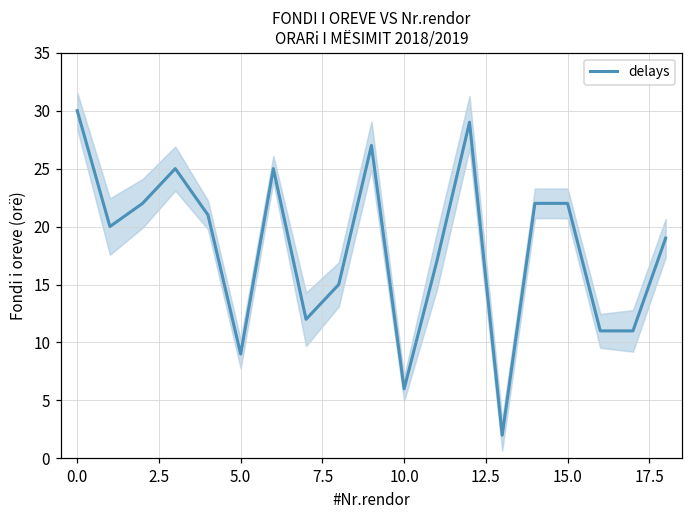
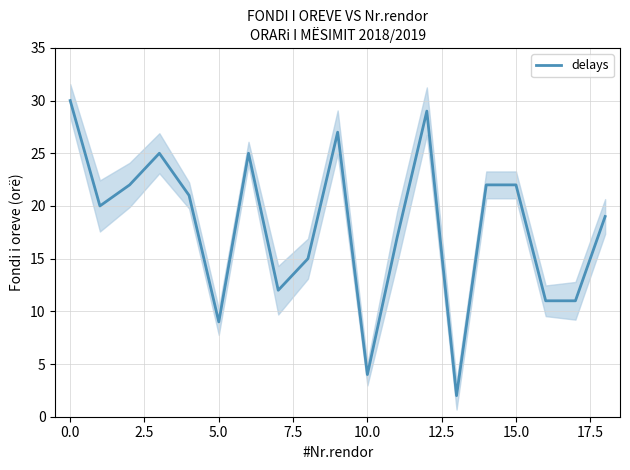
  {
    "delays": {
      "0.0": 30,
      "5.0": 9,
-     "10.0": 6,
+     "10.0": 4,
      "15.0": 22
    }
  }
